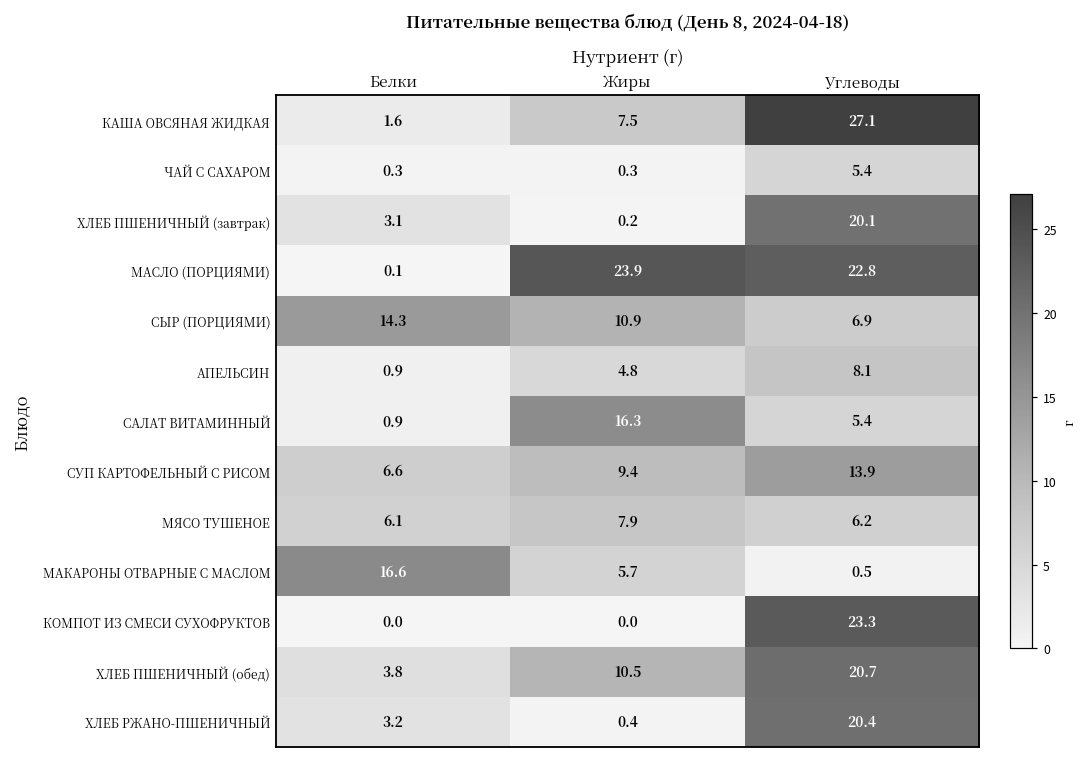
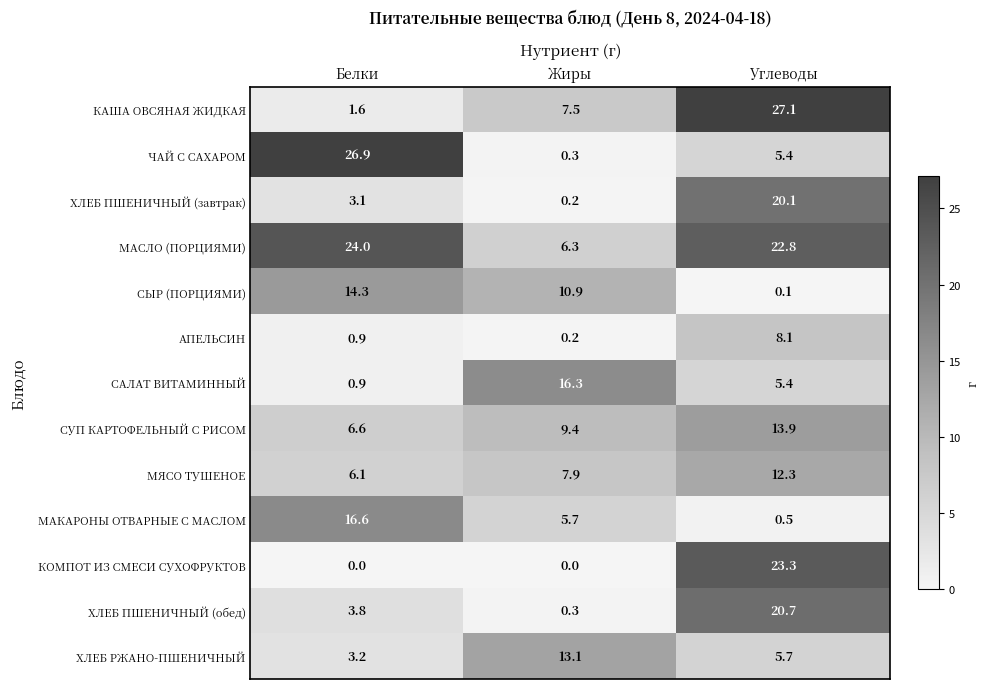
  {
    "КАША ОВСЯНАЯ ЖИДКАЯ": {
      "Белки": 1.6,
      "Жиры": 7.5,
      "Углеводы": 27.1
    },
    "ЧАЙ С САХАРОМ": {
-     "Белки": 0.3,
+     "Белки": 26.9,
      "Жиры": 0.3,
      "Углеводы": 5.4
    },
    "ХЛЕБ ПШЕНИЧНЫЙ (завтрак)": {
      "Белки": 3.1,
      "Жиры": 0.2,
      "Углеводы": 20.1
    },
    "МАСЛО (ПОРЦИЯМИ)": {
-     "Белки": 0.1,
-     "Жиры": 23.9,
+     "Белки": 24.0,
+     "Жиры": 6.3,
      "Углеводы": 22.8
    },
    "СЫР (ПОРЦИЯМИ)": {
      "Белки": 14.3,
      "Жиры": 10.9,
-     "Углеводы": 6.9
+     "Углеводы": 0.1
    },
    "АПЕЛЬСИН": {
      "Белки": 0.9,
-     "Жиры": 4.8,
+     "Жиры": 0.2,
      "Углеводы": 8.1
    },
    "САЛАТ ВИТАМИННЫЙ": {
      "Белки": 0.9,
      "Жиры": 16.3,
      "Углеводы": 5.4
    },
    "СУП КАРТОФЕЛЬНЫЙ С РИСОМ": {
      "Белки": 6.6,
      "Жиры": 9.4,
      "Углеводы": 13.9
    },
    "МЯСО ТУШЕНОЕ": {
      "Белки": 6.1,
      "Жиры": 7.9,
-     "Углеводы": 6.2
+     "Углеводы": 12.3
    },
    "МАКАРОНЫ ОТВАРНЫЕ С МАСЛОМ": {
      "Белки": 16.6,
      "Жиры": 5.7,
      "Углеводы": 0.5
    },
    "КОМПОТ ИЗ СМЕСИ СУХОФРУКТОВ": {
      "Белки": 0.0,
      "Жиры": 0.0,
      "Углеводы": 23.3
    },
    "ХЛЕБ ПШЕНИЧНЫЙ (обед)": {
      "Белки": 3.8,
-     "Жиры": 10.5,
+     "Жиры": 0.3,
      "Углеводы": 20.7
    },
    "ХЛЕБ РЖАНО-ПШЕНИЧНЫЙ": {
      "Белки": 3.2,
-     "Жиры": 0.4,
-     "Углеводы": 20.4
+     "Жиры": 13.1,
+     "Углеводы": 5.7
    }
  }
